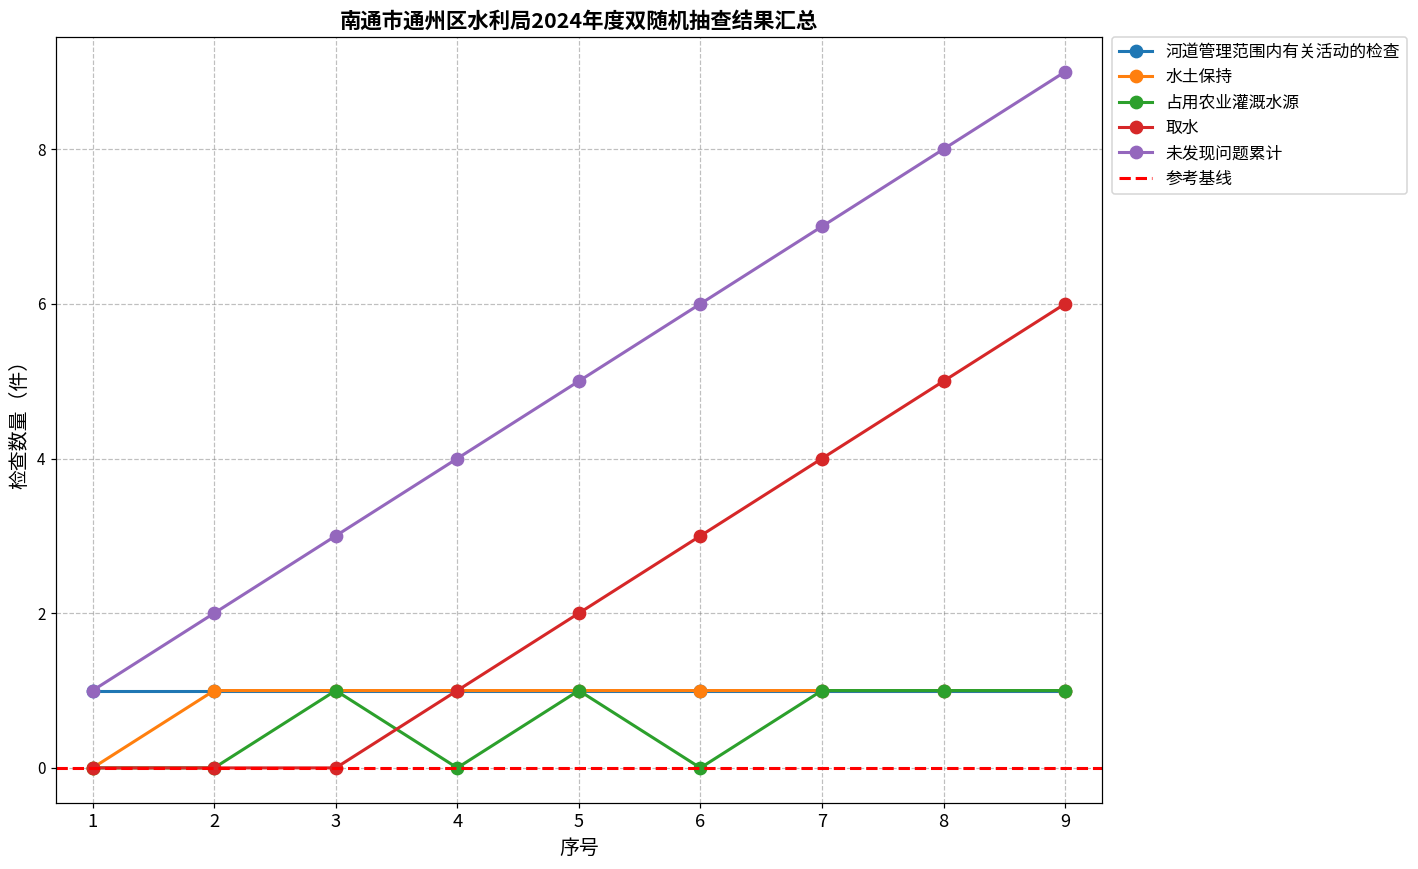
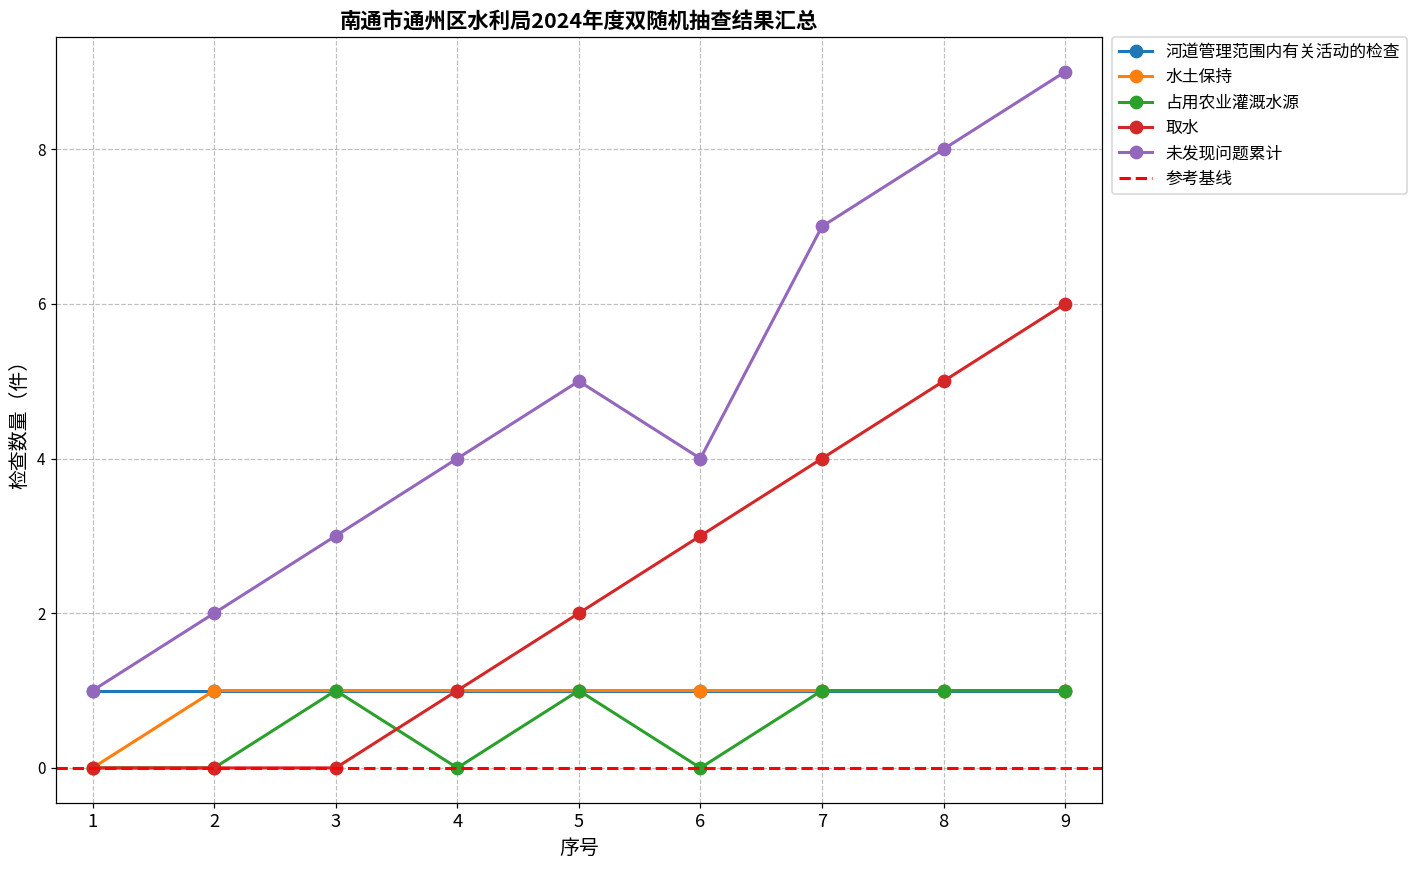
  {
    "占用农业灌溉水源": {
      "4": 0,
      "6": 0
    },
    "取水": {
      "3": 0,
      "5": 2,
      "6": 3,
      "7": 4,
      "8": 5,
      "9": 6
    },
    "未发现问题累计": {
      "2": 2,
      "3": 3,
      "4": 4,
      "5": 5,
-     "6": 6,
+     "6": 4,
      "7": 7,
      "8": 8,
      "9": 9
    }
  }
